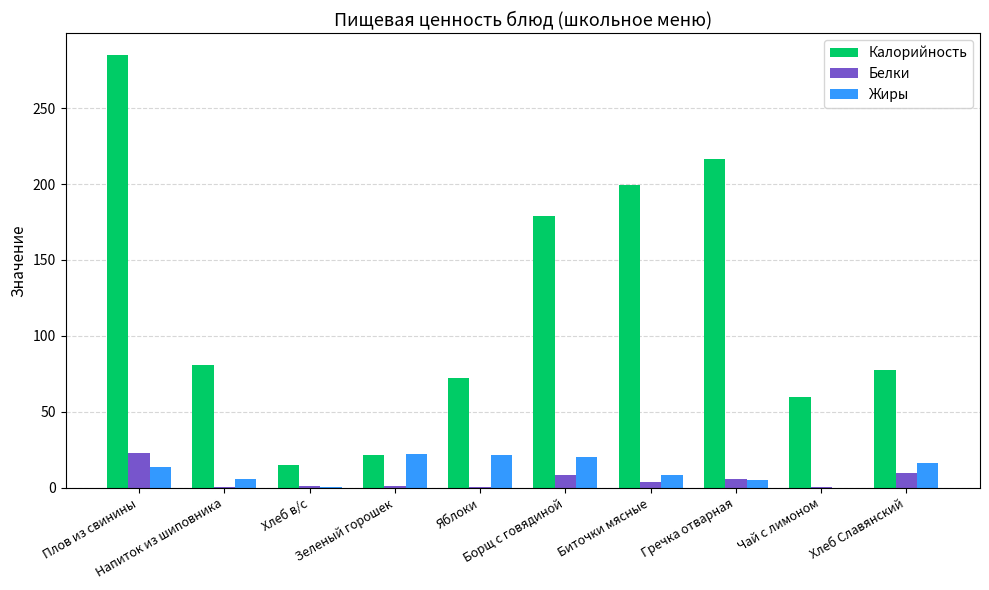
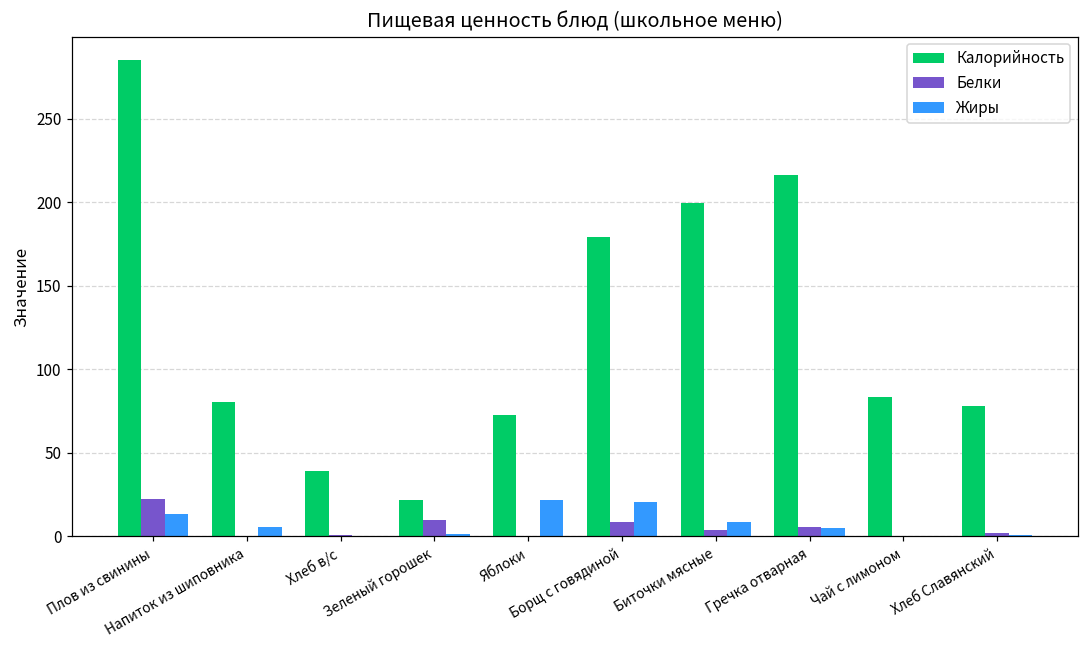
  {
    "Калорийность": {
      "Плов из свинины": 285,
      "Напиток из шиповника": 81,
-     "Хлеб в/с": 15,
+     "Хлеб в/с": 39,
      "Зеленый горошек": 22,
      "Яблоки": 73,
      "Борщ с говядиной": 179,
      "Биточки мясные": 199,
      "Гречка отварная": 216,
-     "Чай с лимоном": 60,
+     "Чай с лимоном": 84,
      "Хлеб Славянский": 78
    },
    "Белки": {
      "Плов из свинины": 23,
-     "Зеленый горошек": 1,
+     "Зеленый горошек": 10,
      "Борщ с говядиной": 8,
      "Биточки мясные": 4,
      "Гречка отварная": 6,
-     "Хлеб Славянский": 10
+     "Хлеб Славянский": 2
    },
    "Жиры": {
      "Плов из свинины": 14,
      "Напиток из шиповника": 6,
-     "Зеленый горошек": 22,
+     "Зеленый горошек": 1,
      "Яблоки": 22,
      "Борщ с говядиной": 20,
      "Биточки мясные": 8,
      "Гречка отварная": 5,
      "Чай с лимоном": 0,
-     "Хлеб Славянский": 16
+     "Хлеб Славянский": 1
    }
  }
